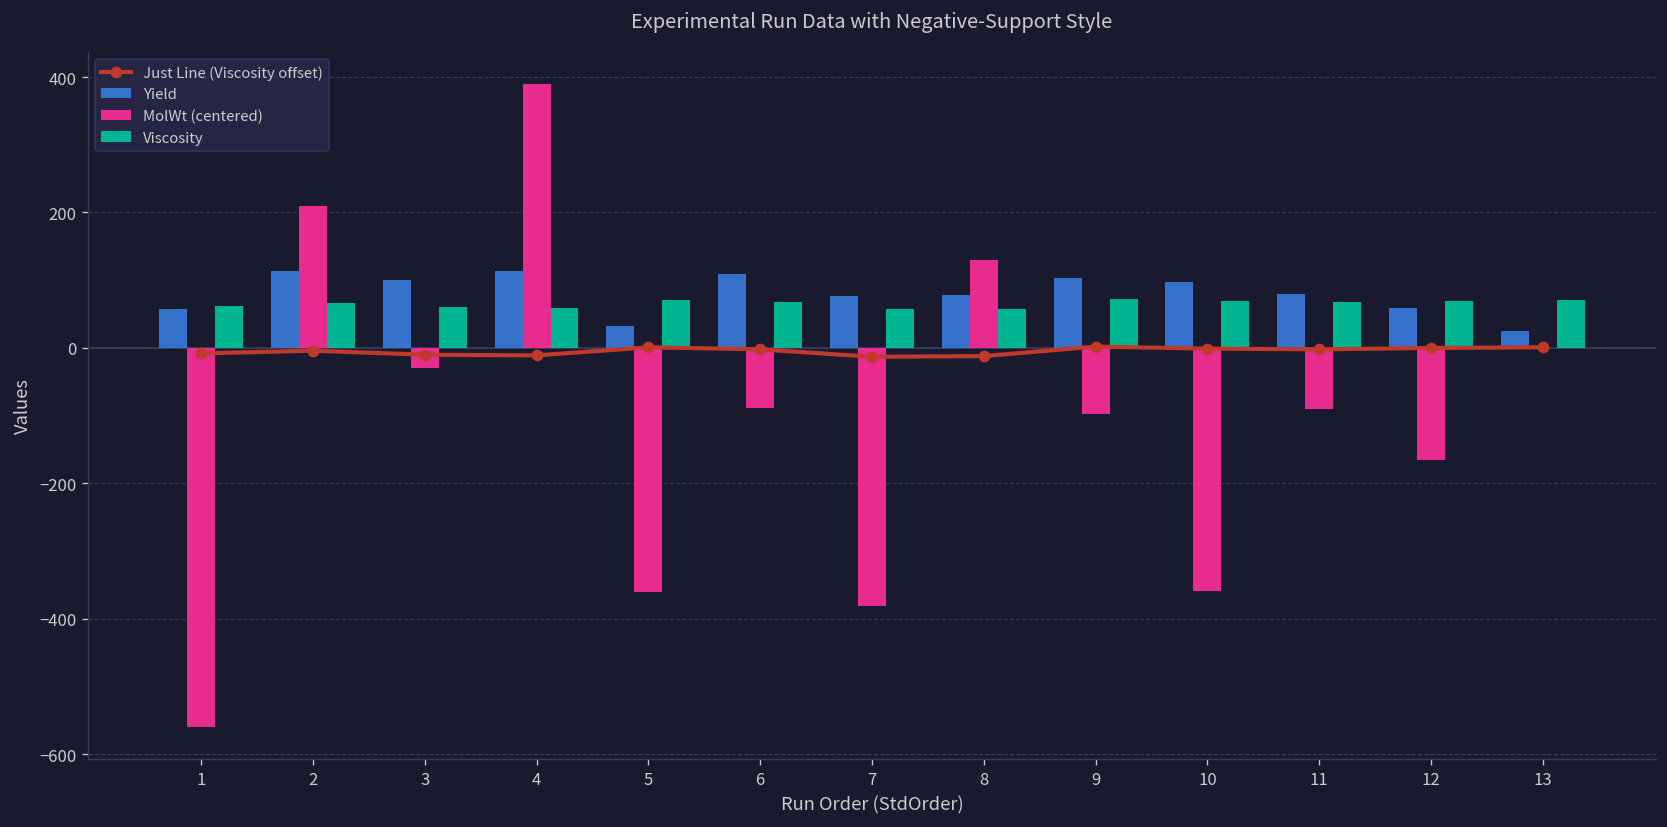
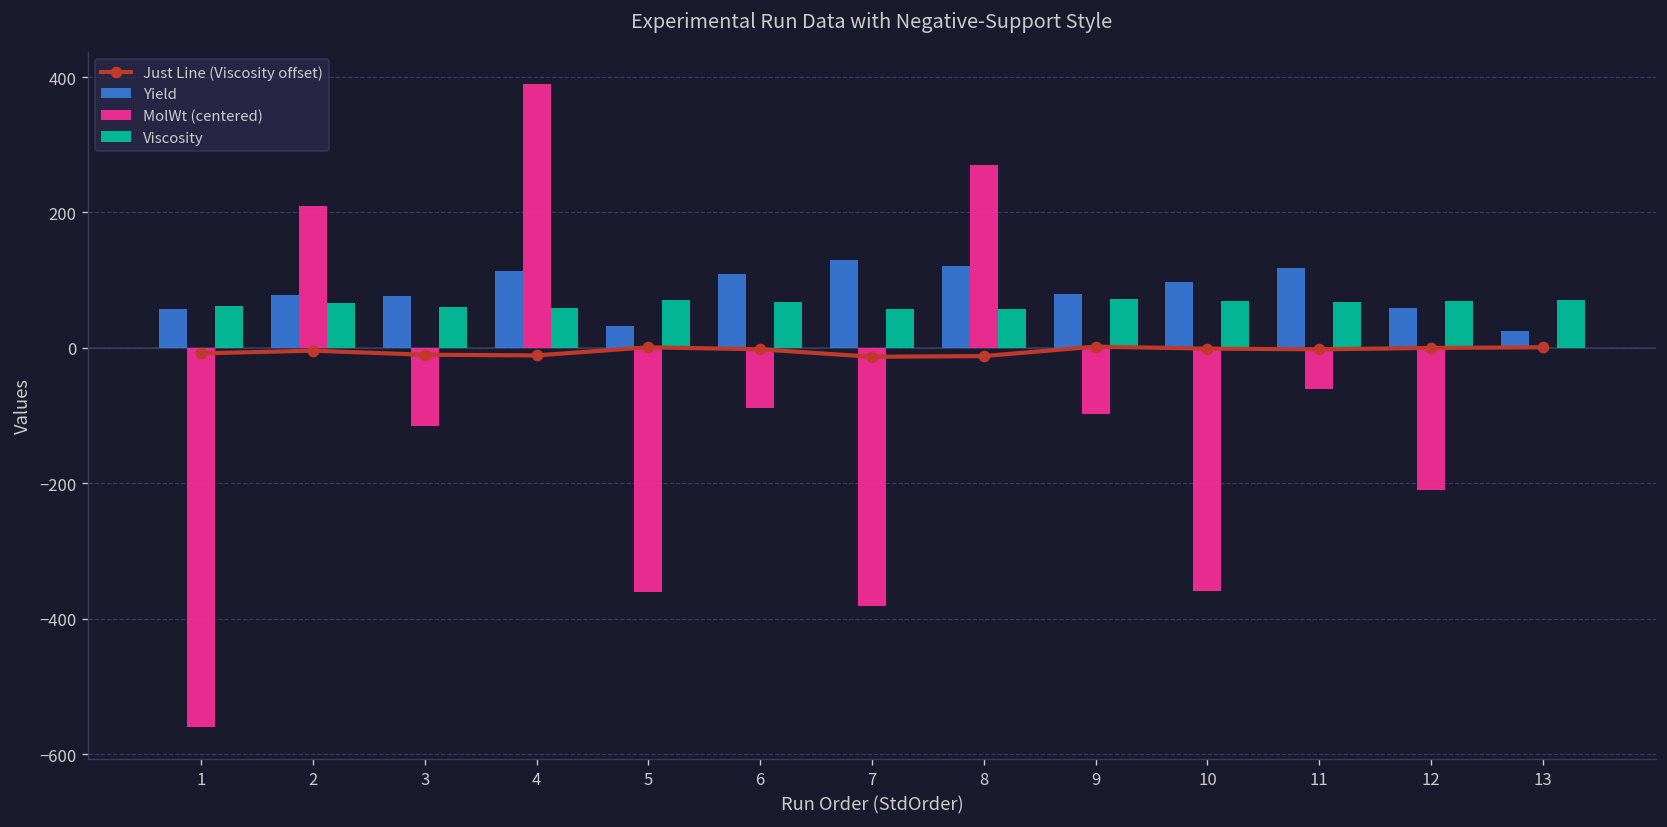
  {
    "Yield": {
      "1": 60,
-     "2": 110,
-     "3": 100,
+     "2": 80,
+     "3": 80,
      "4": 110,
      "5": 30,
      "6": 110,
-     "7": 80,
-     "8": 80,
-     "9": 100,
+     "7": 130,
+     "8": 120,
+     "9": 80,
      "10": 100,
-     "11": 80,
+     "11": 120,
      "12": 60,
      "13": 30
    },
    "Just Line (Viscosity offset)": {
      "1": -10,
      "2": 0,
      "3": -10,
      "4": -10,
      "5": 0,
      "6": 0,
      "7": -10,
      "8": -10,
      "9": 0,
      "10": 0,
      "11": 0,
      "12": 0,
      "13": 0
    },
    "MolWt (centered)": {
      "1": -560,
      "2": 210,
-     "3": -30,
+     "3": -120,
      "4": 390,
      "5": -360,
      "6": -90,
      "7": -380,
-     "8": 130,
+     "8": 270,
      "9": -100,
      "10": -360,
-     "11": -90,
-     "12": -170,
+     "11": -60,
+     "12": -210,
      "13": 0
    },
    "Viscosity": {
      "1": 60,
      "2": 70,
      "3": 60,
      "4": 60,
      "5": 70,
      "6": 70,
      "7": 60,
      "8": 60,
      "9": 70,
      "10": 70,
      "11": 70,
      "12": 70,
      "13": 70
    }
  }
